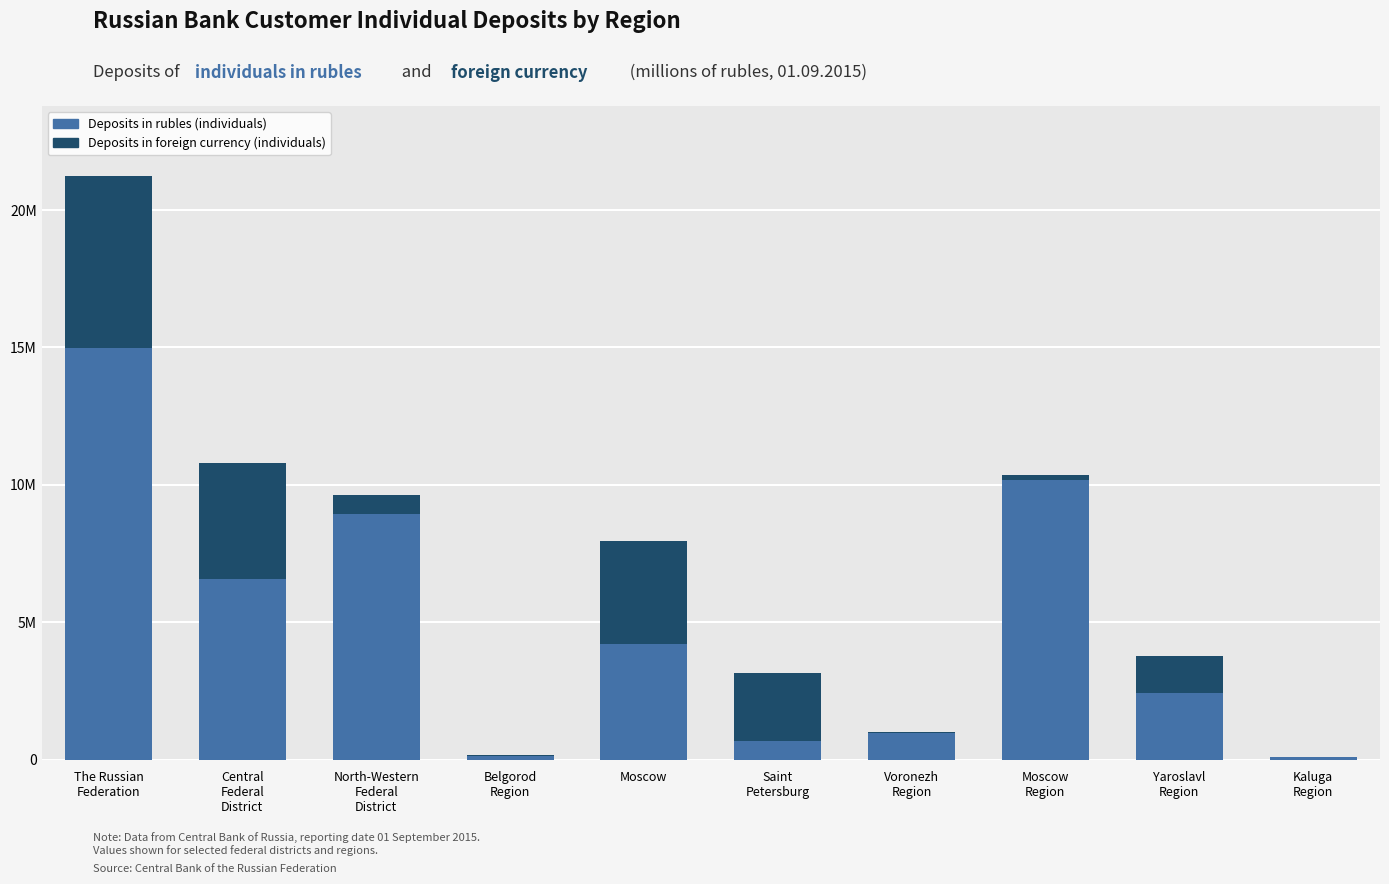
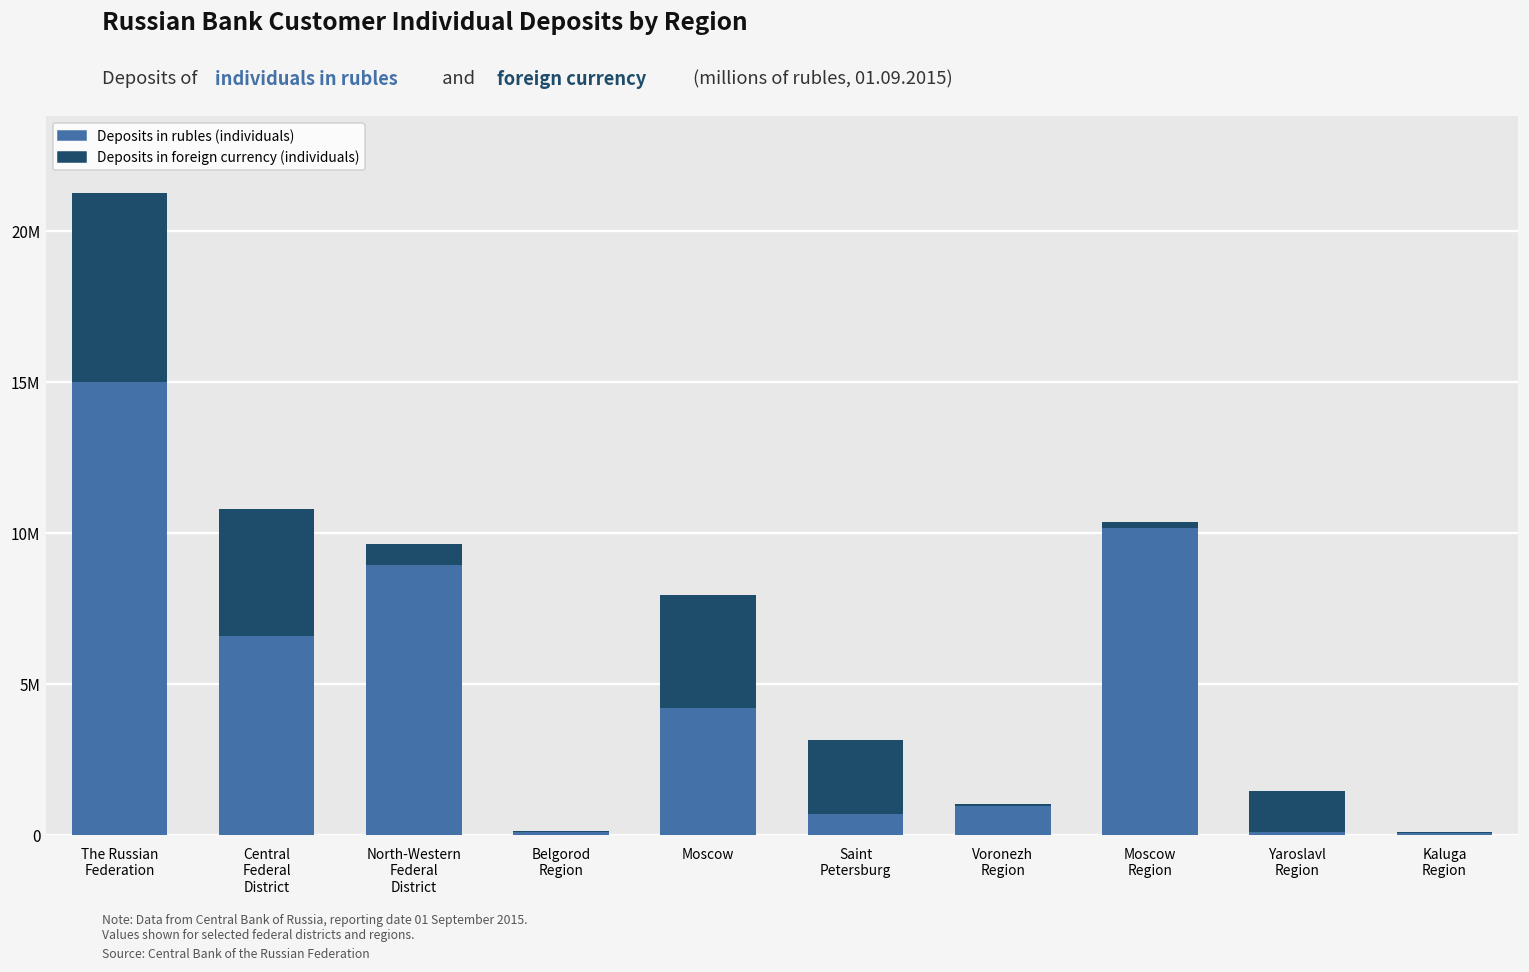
  {
    "Deposits in rubles (individuals)": {
      "The Russian Federation": 15000000,
      "Central Federal District": 6600000,
      "North-Western Federal District": 8900000,
      "Belgorod Region": 100000,
      "Moscow": 4200000,
      "Saint Petersburg": 700000,
      "Voronezh Region": 1000000,
      "Moscow Region": 10200000,
-     "Yaroslavl Region": 2500000
+     "Yaroslavl Region": 100000
    },
    "Deposits in foreign currency (individuals)": {
      "The Russian Federation": 6200000,
      "Central Federal District": 4200000,
      "North-Western Federal District": 700000,
      "Moscow": 3700000,
      "Saint Petersburg": 2400000,
      "Moscow Region": 200000,
      "Yaroslavl Region": 1300000
    }
  }
